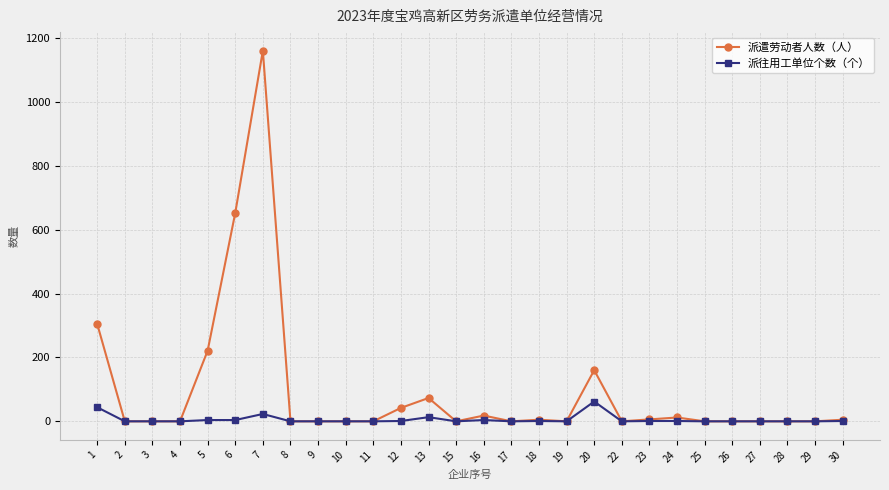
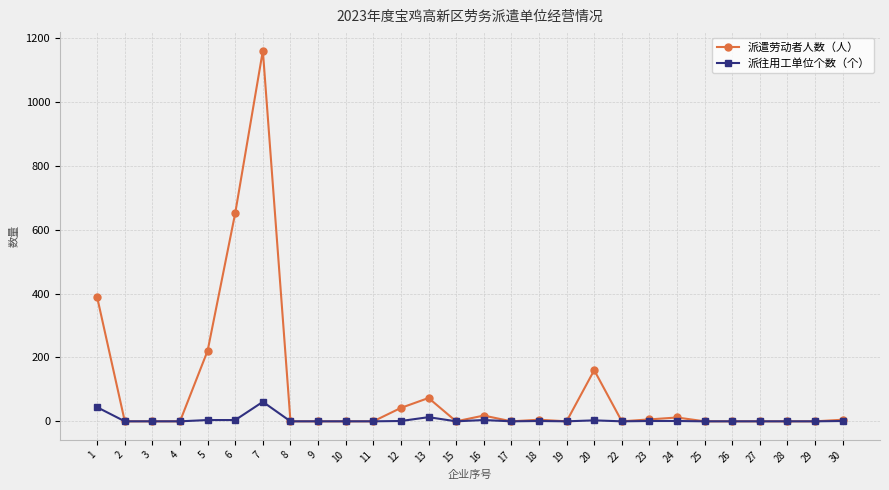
  {
    "派遣劳动者人数（人）": {
-     "1": 310,
+     "1": 390,
      "5": 220,
      "6": 650,
      "7": 1160,
      "12": 40,
      "13": 70,
      "16": 20,
      "20": 160,
      "24": 10
    },
    "派往用工单位个数（个）": {
      "1": 40,
      "5": 0,
      "6": 0,
-     "7": 20,
+     "7": 60,
      "12": 0,
      "13": 10,
      "16": 0,
-     "20": 60,
+     "20": 0,
      "24": 0
    }
  }
